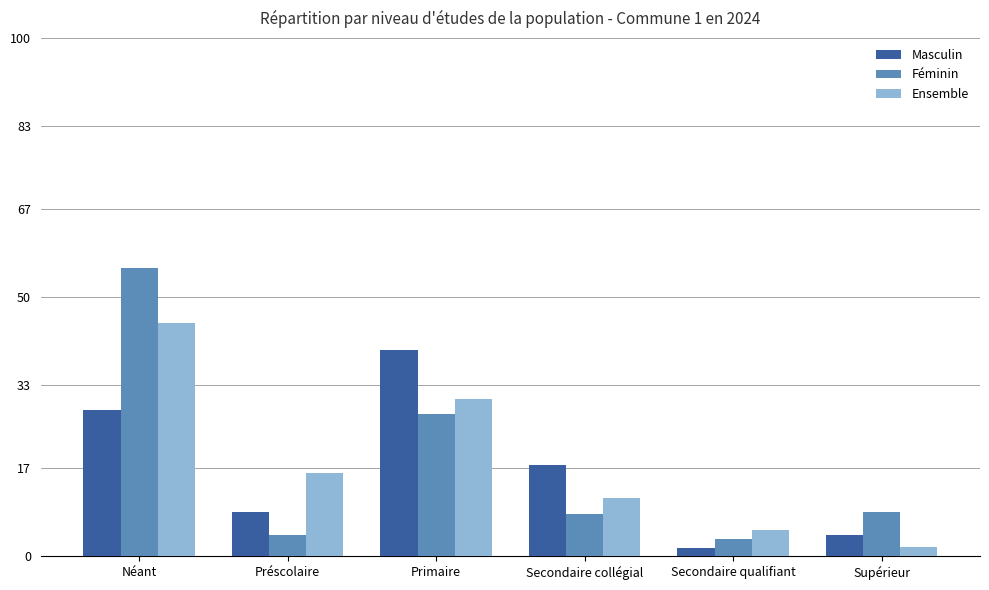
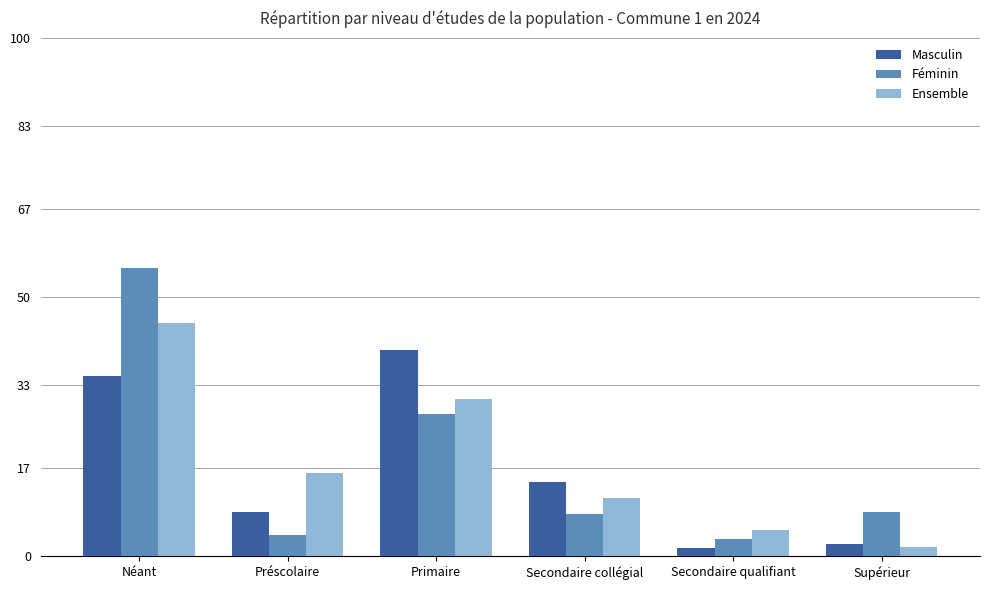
  {
    "Masculin": {
-     "Néant": 28,
+     "Néant": 35,
      "Préscolaire": 9,
      "Primaire": 40,
-     "Secondaire collégial": 18,
+     "Secondaire collégial": 14,
      "Secondaire qualifiant": 2,
-     "Supérieur": 4
+     "Supérieur": 2
    },
    "Féminin": {
      "Néant": 56,
      "Préscolaire": 4,
      "Primaire": 28,
      "Secondaire collégial": 8,
      "Secondaire qualifiant": 3,
      "Supérieur": 9
    },
    "Ensemble": {
      "Néant": 45,
      "Préscolaire": 16,
      "Primaire": 30,
      "Secondaire collégial": 11,
      "Secondaire qualifiant": 5,
      "Supérieur": 2
    }
  }
